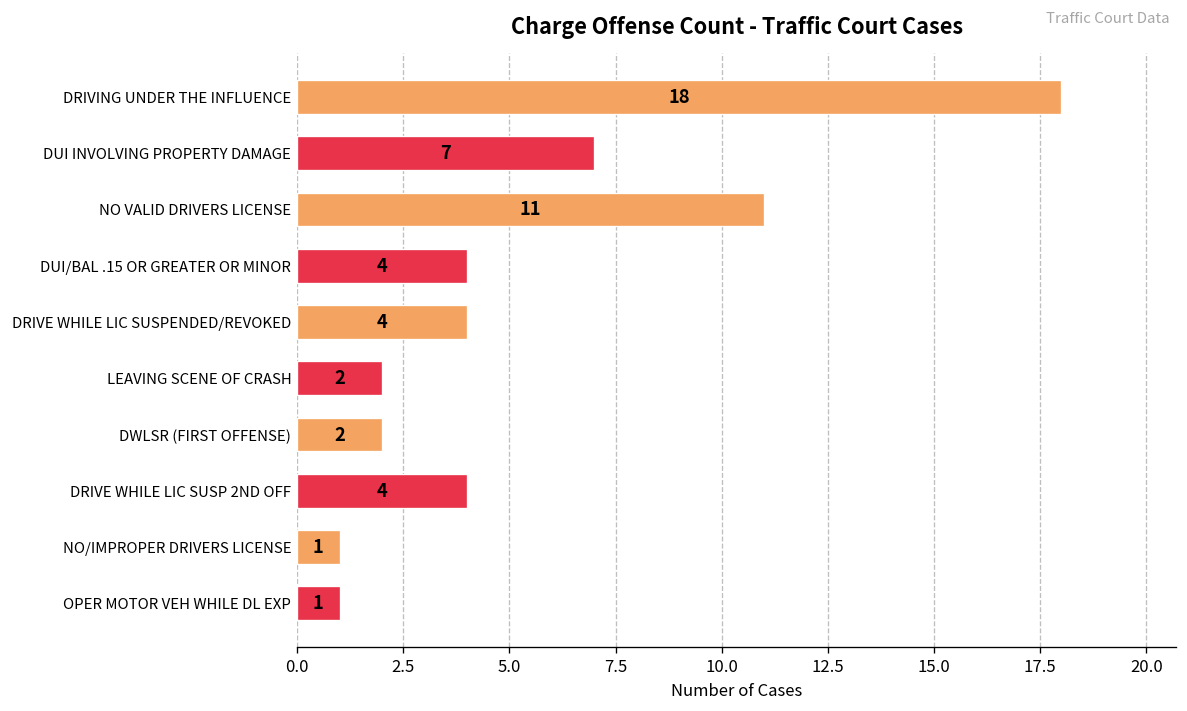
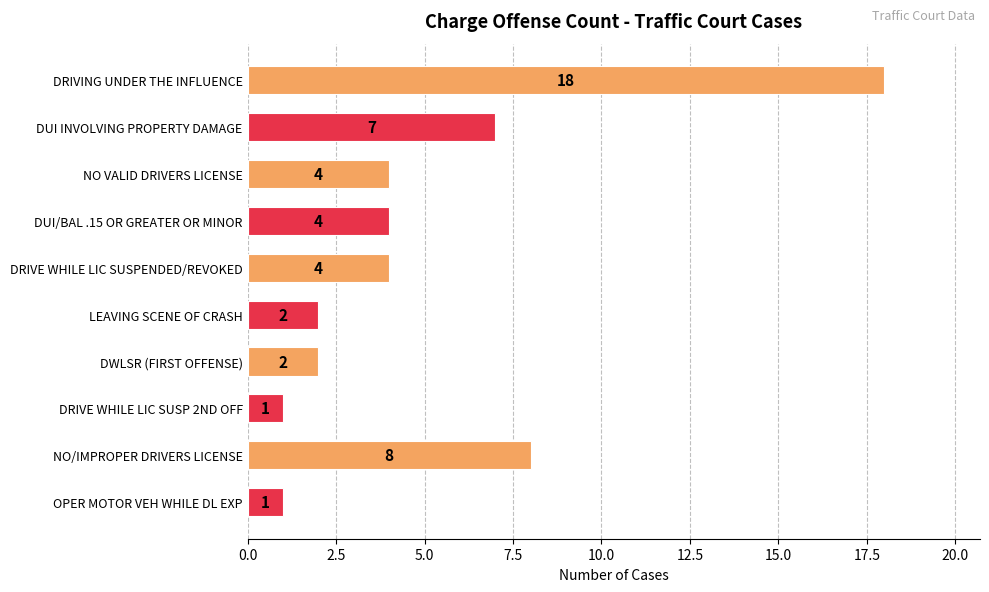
  {
    "DRIVING UNDER THE INFLUENCE": 18,
    "DUI INVOLVING PROPERTY DAMAGE": 7,
-   "NO VALID DRIVERS LICENSE": 11,
+   "NO VALID DRIVERS LICENSE": 4,
    "DUI/BAL .15 OR GREATER OR MINOR": 4,
    "DRIVE WHILE LIC SUSPENDED/REVOKED": 4,
    "LEAVING SCENE OF CRASH": 2,
    "DWLSR (FIRST OFFENSE)": 2,
-   "DRIVE WHILE LIC SUSP 2ND OFF": 4,
-   "NO/IMPROPER DRIVERS LICENSE": 1,
+   "DRIVE WHILE LIC SUSP 2ND OFF": 1,
+   "NO/IMPROPER DRIVERS LICENSE": 8,
    "OPER MOTOR VEH WHILE DL EXP": 1
  }
